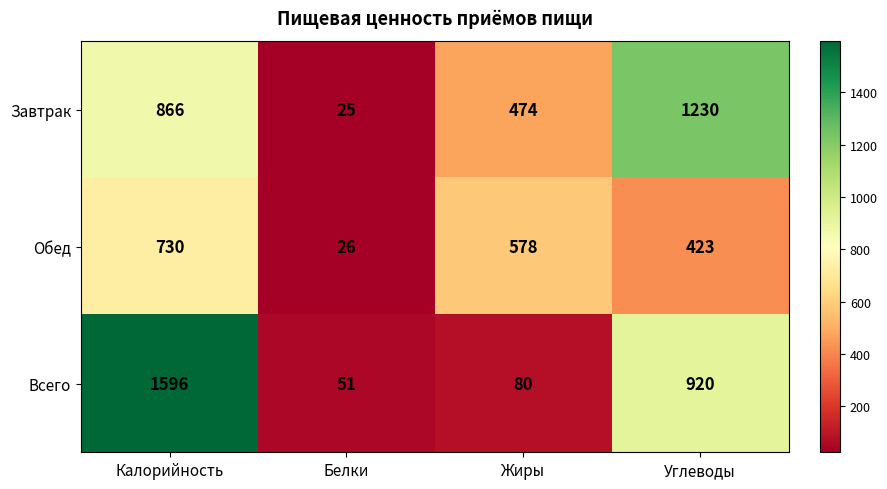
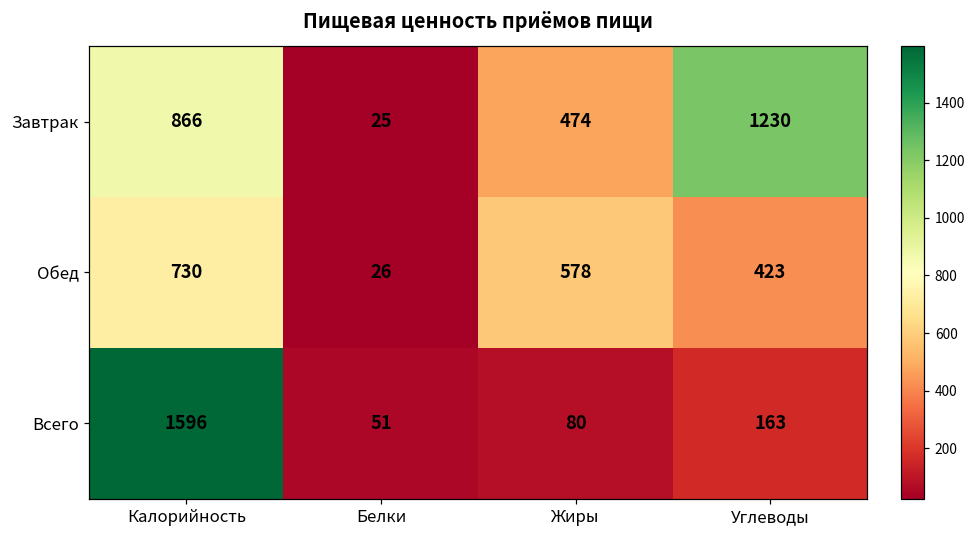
  {
    "Завтрак": {
      "Калорийность": 866,
      "Белки": 25,
      "Жиры": 474,
      "Углеводы": 1230
    },
    "Обед": {
      "Калорийность": 730,
      "Белки": 26,
      "Жиры": 578,
      "Углеводы": 423
    },
    "Всего": {
      "Калорийность": 1596,
      "Белки": 51,
      "Жиры": 80,
-     "Углеводы": 920
+     "Углеводы": 163
    }
  }
